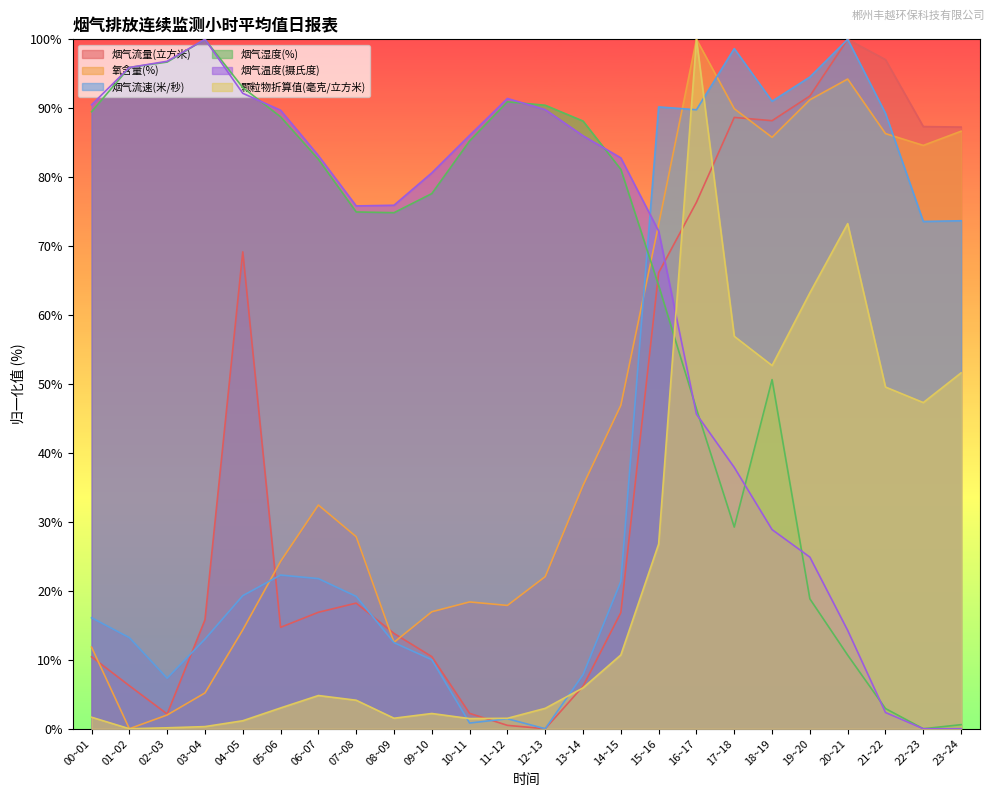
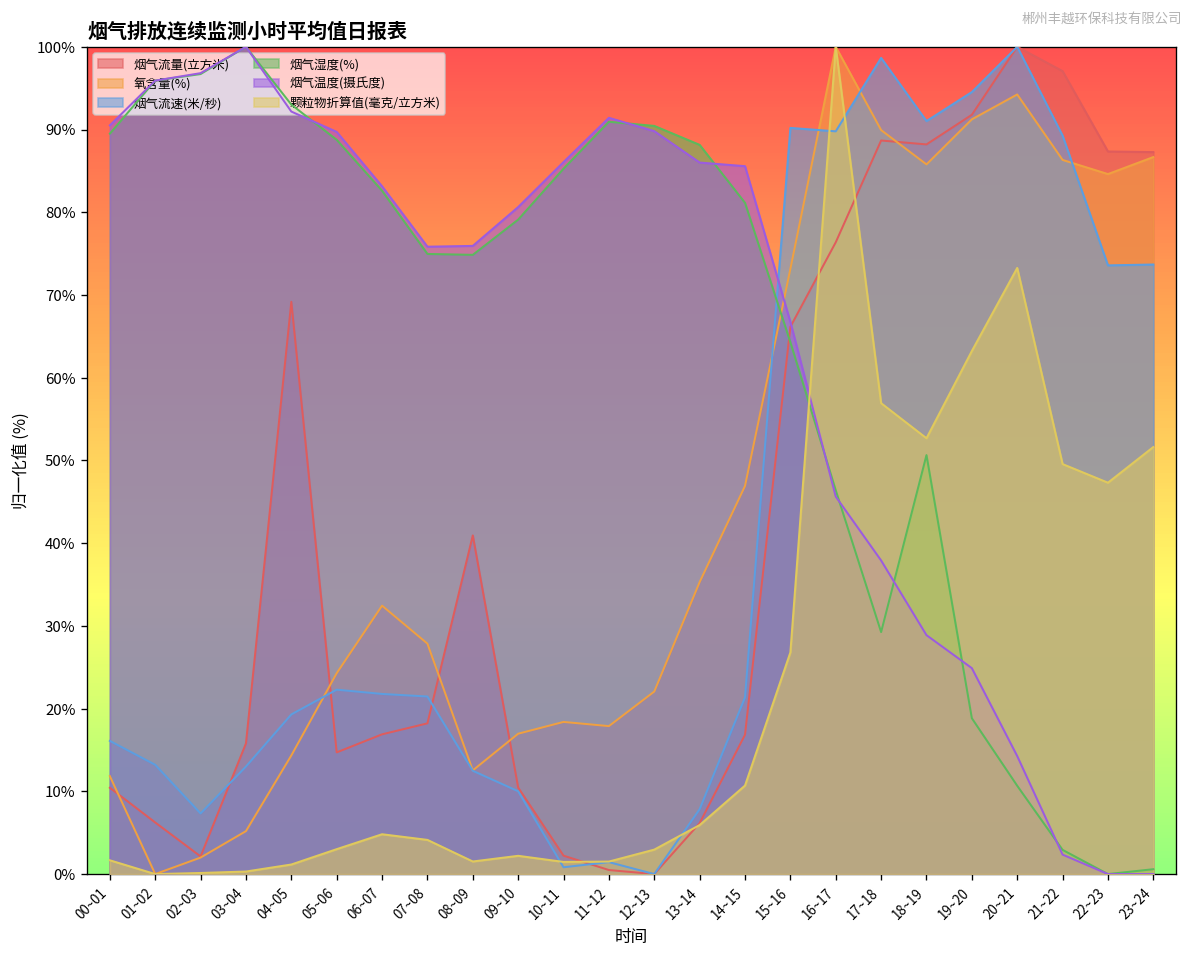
  {
    "烟气流量(立方米)": {
      "00~01": "10%",
      "01~02": "6%",
      "03~04": "16%",
      "04~05": "69%",
      "05~06": "15%",
      "06~07": "17%",
      "07~08": "18%",
-     "08~09": "14%",
+     "08~09": "41%",
      "09~10": "10%",
      "10~11": "2%",
      "11~12": "0%",
      "14~15": "17%",
      "15~16": "66%",
      "16~17": "76%",
      "17~18": "89%",
      "18~19": "88%",
      "19~20": "92%",
      "21~22": "97%",
      "22~23": "87%",
      "23~24": "87%"
    },
    "烟气流速(米/秒)": {
      "00~01": "16%",
      "01~02": "13%",
      "02~03": "7%",
      "03~04": "13%",
      "04~05": "19%",
      "05~06": "22%",
      "06~07": "22%",
-     "07~08": "19%",
+     "07~08": "21%",
      "09~10": "10%",
      "10~11": "1%",
      "13~14": "8%",
      "14~15": "21%",
      "15~16": "90%",
      "16~17": "90%",
      "17~18": "99%",
      "18~19": "91%",
      "19~20": "95%",
      "21~22": "89%",
      "22~23": "74%",
      "23~24": "74%"
    },
    "烟气湿度(%)": {
      "00~01": "90%",
      "05~06": "89%",
      "06~07": "83%",
      "07~08": "75%",
      "08~09": "75%",
-     "09~10": "78%",
+     "09~10": "79%",
      "10~11": "85%",
      "11~12": "91%",
      "12~13": "90%",
      "13~14": "88%",
      "14~15": "81%",
      "15~16": "64%",
      "16~17": "46%",
      "17~18": "29%",
      "18~19": "51%",
      "19~20": "19%",
      "20~21": "11%",
      "21~22": "3%",
      "23~24": "1%"
    },
    "烟气温度(摄氏度)": {
      "00~01": "91%",
      "05~06": "90%",
      "06~07": "83%",
      "07~08": "76%",
      "08~09": "76%",
      "09~10": "81%",
      "10~11": "86%",
      "11~12": "91%",
      "12~13": "90%",
      "13~14": "86%",
-     "14~15": "83%",
-     "15~16": "72%",
+     "14~15": "86%",
+     "15~16": "67%",
      "16~17": "46%",
      "17~18": "38%",
      "18~19": "29%",
      "19~20": "25%",
      "20~21": "14%",
      "21~22": "2%",
      "23~24": "0%"
    }
  }
